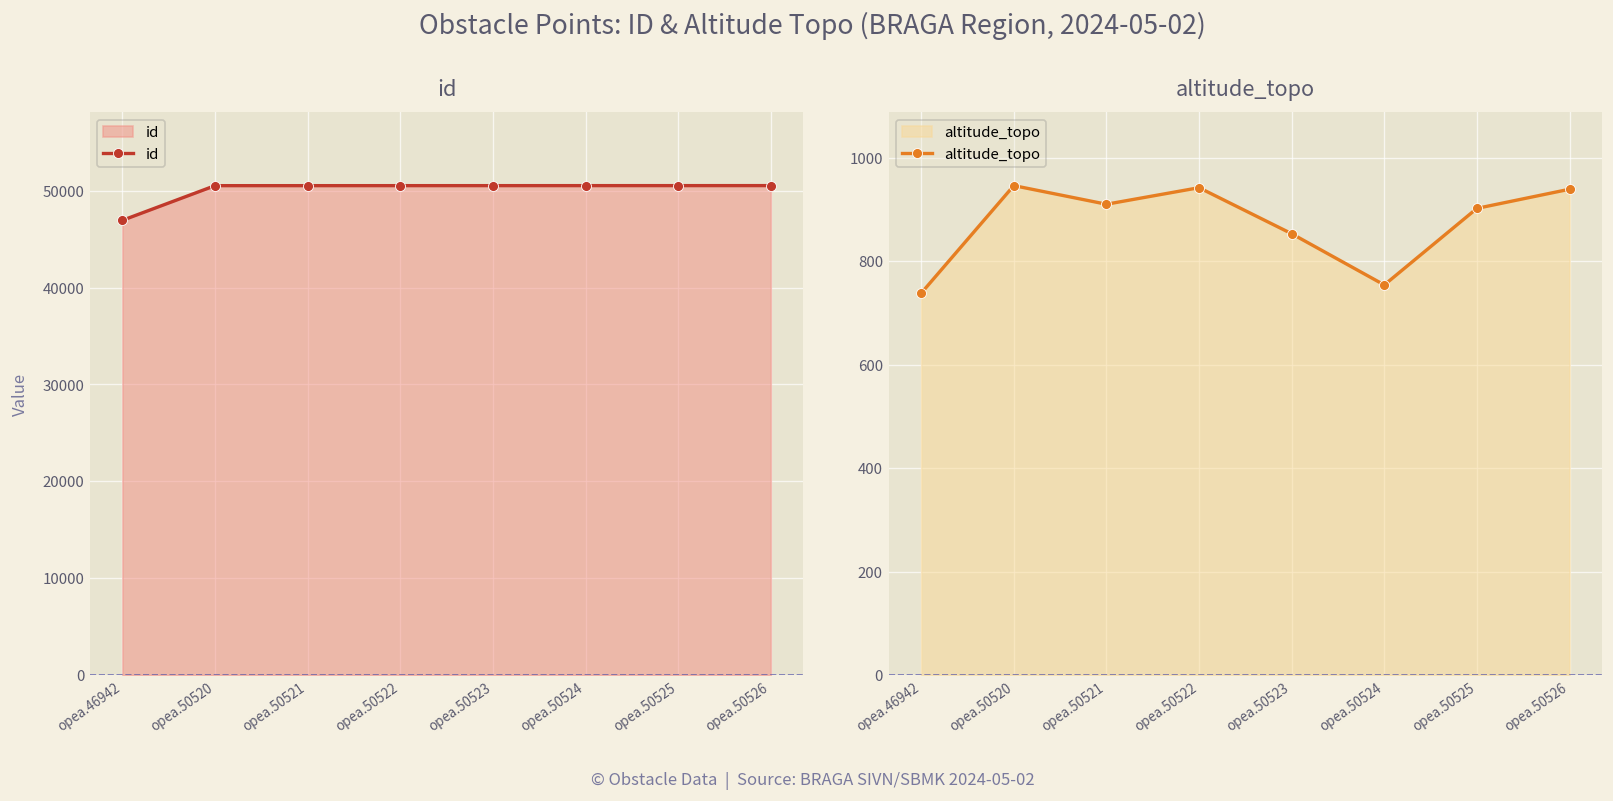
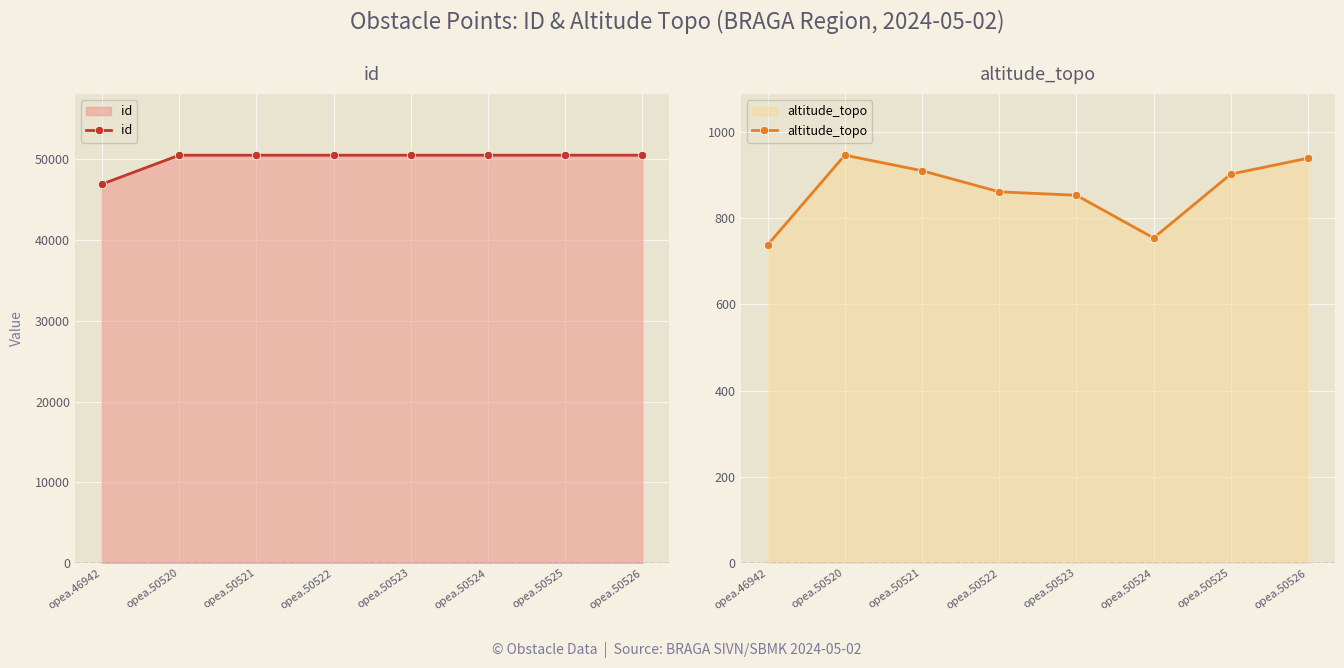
  {
    "id": {
      "opea.46942": 47000,
      "opea.50520": 51000,
      "opea.50521": 51000,
      "opea.50522": 51000,
      "opea.50523": 51000,
      "opea.50524": 51000,
      "opea.50525": 51000,
      "opea.50526": 51000
    },
    "altitude_topo": {
      "opea.46942": 740,
      "opea.50520": 950,
      "opea.50521": 910,
-     "opea.50522": 940,
+     "opea.50522": 860,
      "opea.50523": 850,
      "opea.50524": 750,
      "opea.50525": 900,
      "opea.50526": 940
    }
  }
